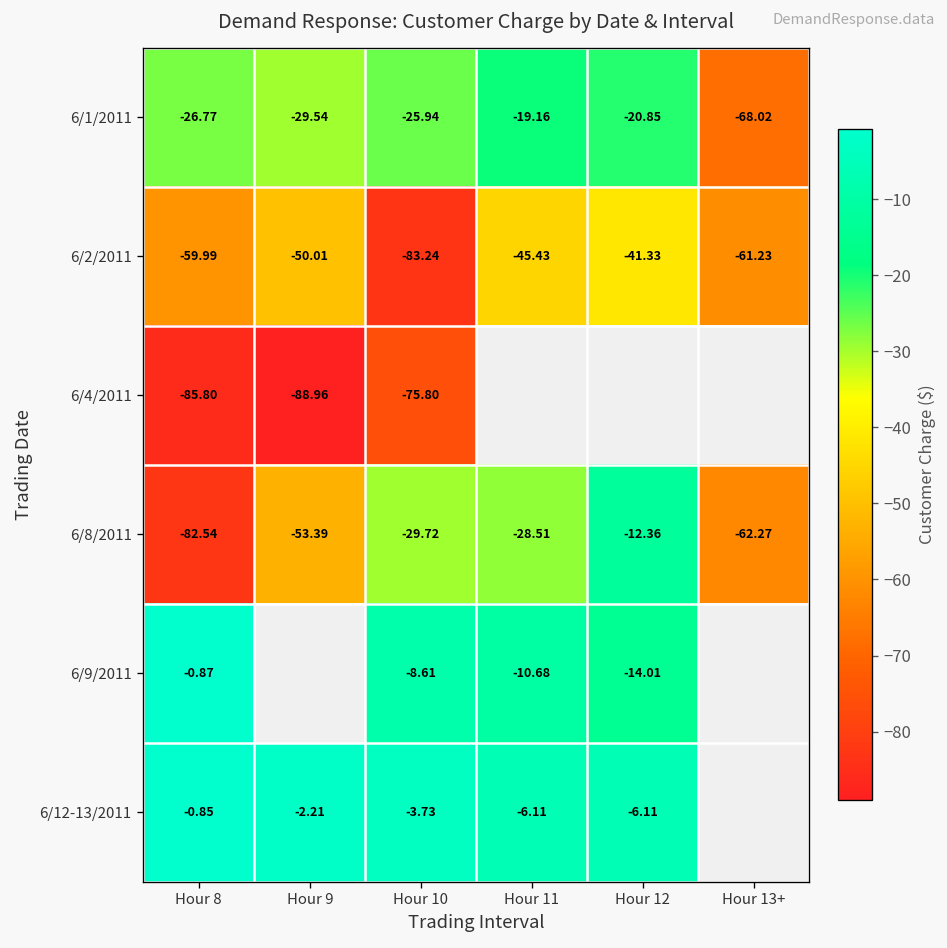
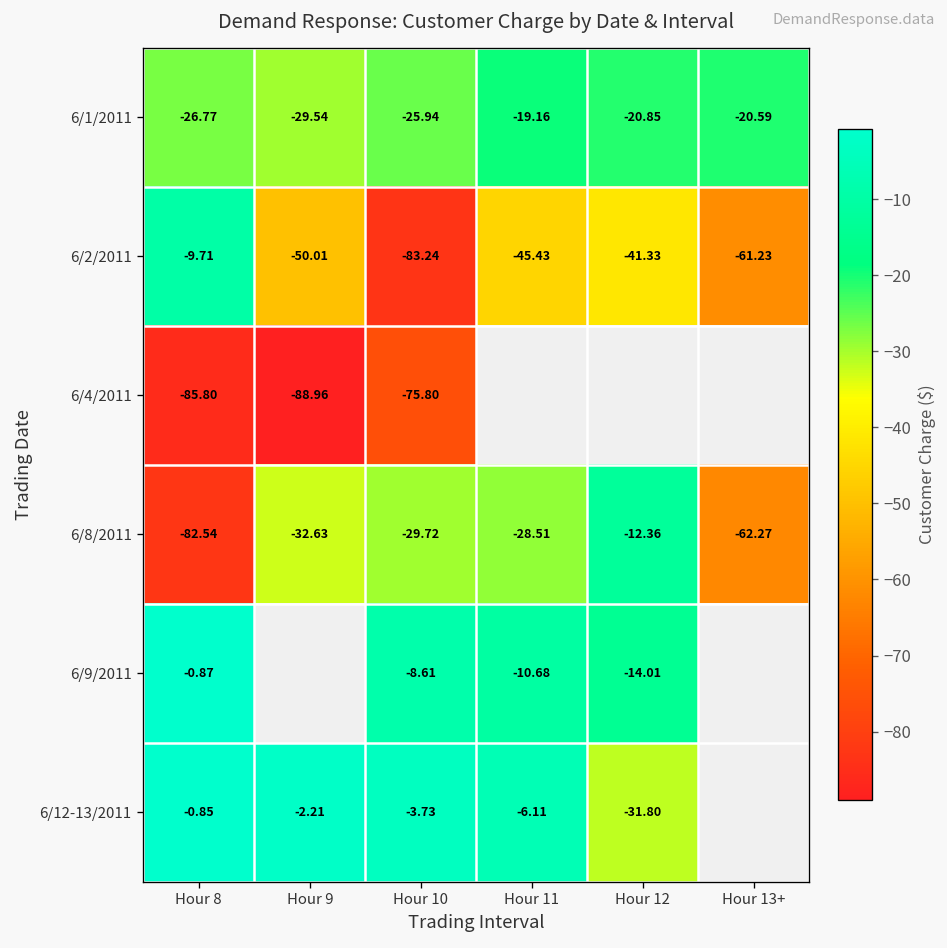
  {
    "6/1/2011": {
      "Hour 8": -26.77,
      "Hour 9": -29.54,
      "Hour 10": -25.94,
      "Hour 11": -19.16,
      "Hour 12": -20.85,
-     "Hour 13+": -68.02
+     "Hour 13+": -20.59
    },
    "6/2/2011": {
-     "Hour 8": -59.99,
+     "Hour 8": -9.71,
      "Hour 9": -50.01,
      "Hour 10": -83.24,
      "Hour 11": -45.43,
      "Hour 12": -41.33,
      "Hour 13+": -61.23
    },
    "6/4/2011": {
      "Hour 8": -85.80,
      "Hour 9": -88.96,
      "Hour 10": -75.80
    },
    "6/8/2011": {
      "Hour 8": -82.54,
-     "Hour 9": -53.39,
+     "Hour 9": -32.63,
      "Hour 10": -29.72,
      "Hour 11": -28.51,
      "Hour 12": -12.36,
      "Hour 13+": -62.27
    },
    "6/9/2011": {
      "Hour 8": -0.87,
      "Hour 10": -8.61,
      "Hour 11": -10.68,
      "Hour 12": -14.01
    },
    "6/12-13/2011": {
      "Hour 8": -0.85,
      "Hour 9": -2.21,
      "Hour 10": -3.73,
      "Hour 11": -6.11,
-     "Hour 12": -6.11
+     "Hour 12": -31.80
    }
  }
